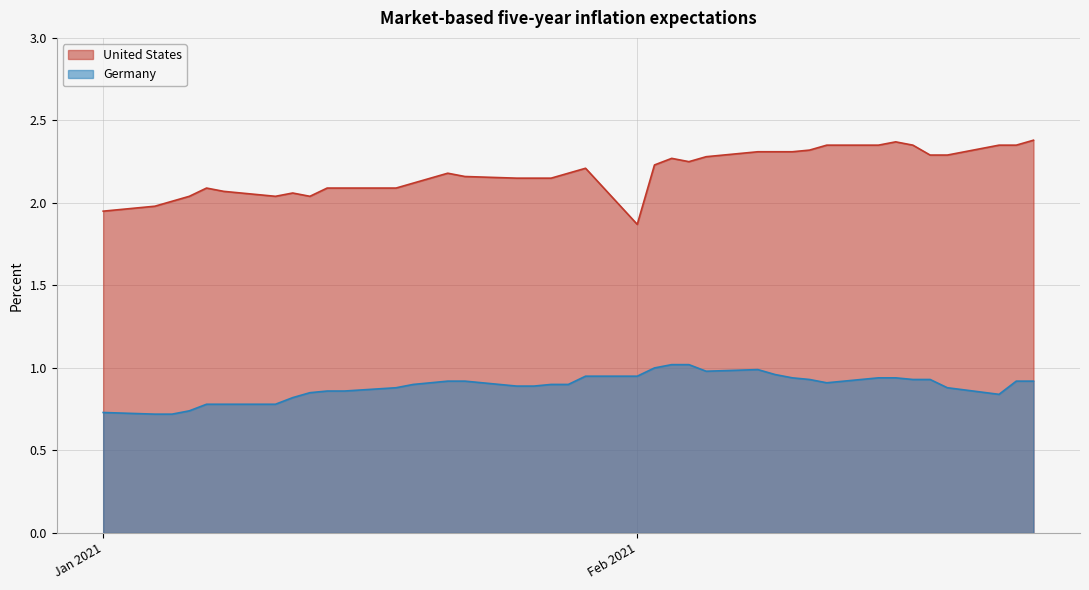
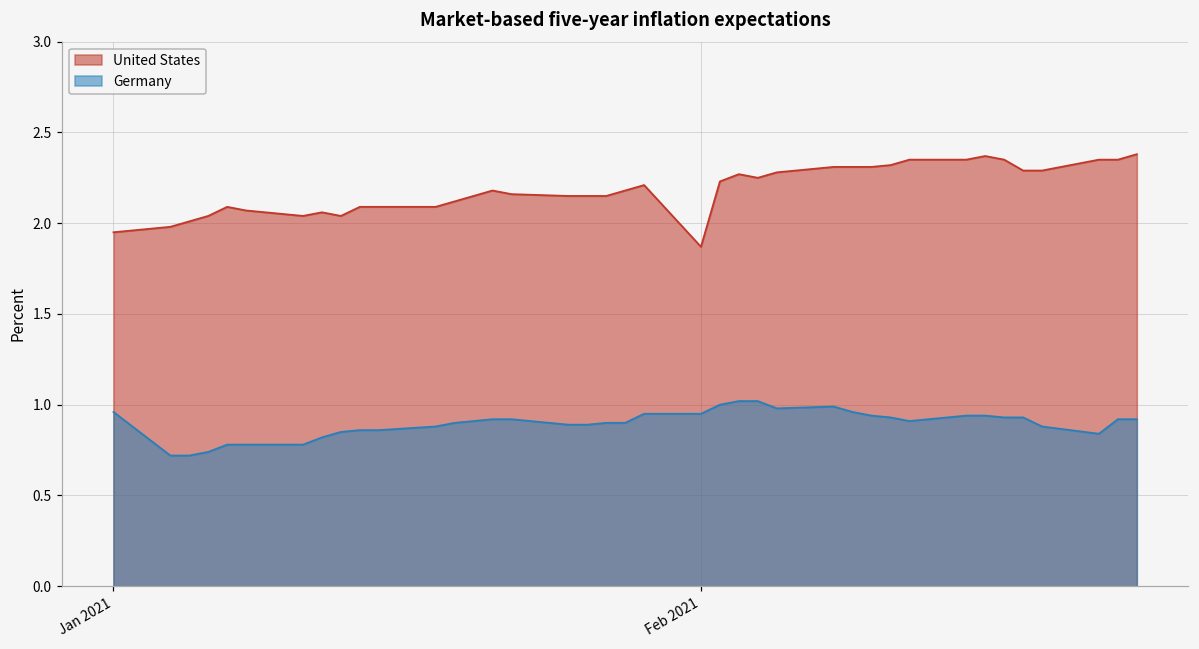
  {
    "United States": {
      "Jan 2021": 1.95,
      "Feb 2021": 1.87
    },
    "Germany": {
-     "Jan 2021": 0.73,
+     "Jan 2021": 0.96,
      "Feb 2021": 0.95
    }
  }
